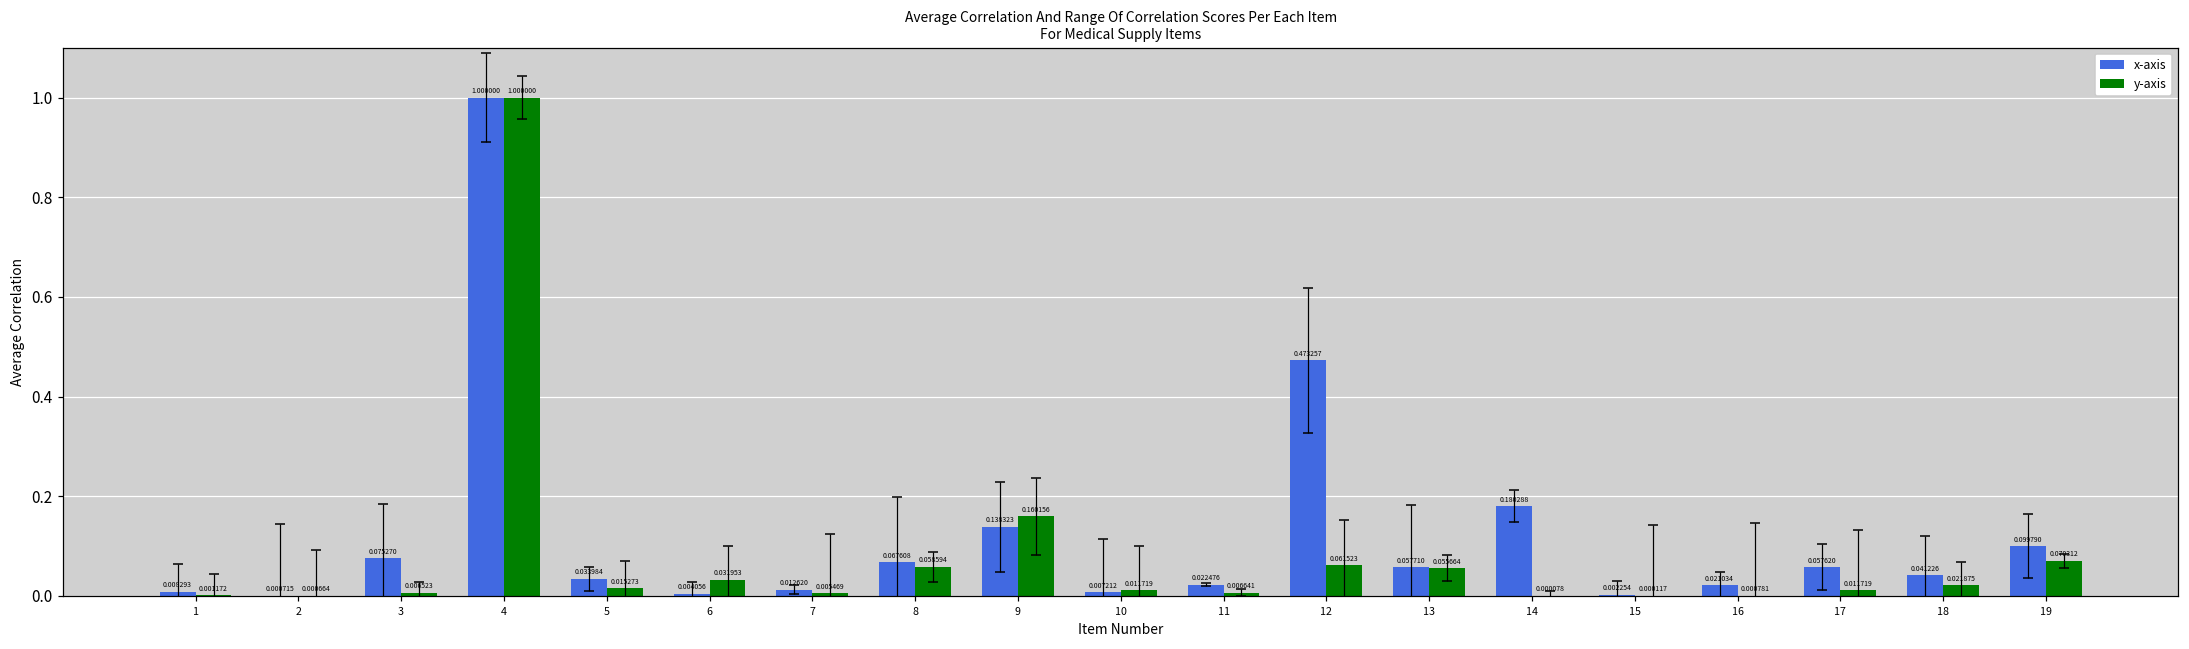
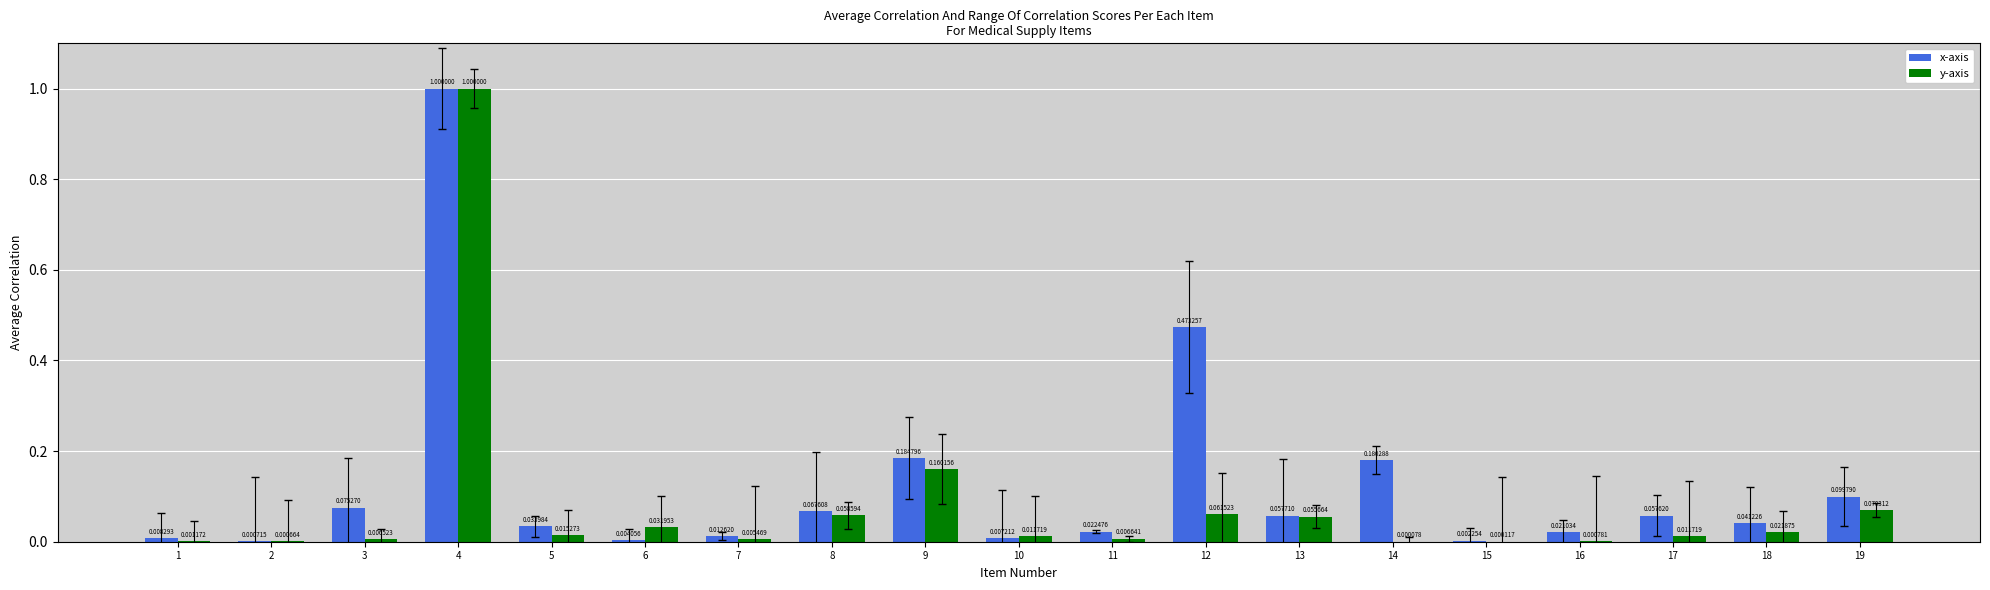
  {
    "x-axis": {
      "1": 0.008293,
      "2": 0.000715,
      "3": 0.075270,
      "4": 1.000000,
      "8": 0.067608,
-     "9": 0.138323,
+     "9": 0.184796,
      "10": 0.007212,
      "12": 0.473257,
      "13": 0.057710,
      "14": 0.180288,
      "15": 0.002254,
      "16": 0.021034,
      "17": 0.057620,
      "18": 0.041226,
      "19": 0.099790
    },
    "y-axis": {
      "1": 0.001172,
      "2": 0.000664,
      "4": 1.000000,
      "5": 0.015273,
      "6": 0.031953,
      "7": 0.005469,
      "8": 0.058594,
      "9": 0.160156,
      "10": 0.011719,
      "12": 0.061523,
      "15": 0.000117,
      "16": 0.000781,
      "17": 0.011719,
      "18": 0.021875
    }
  }
